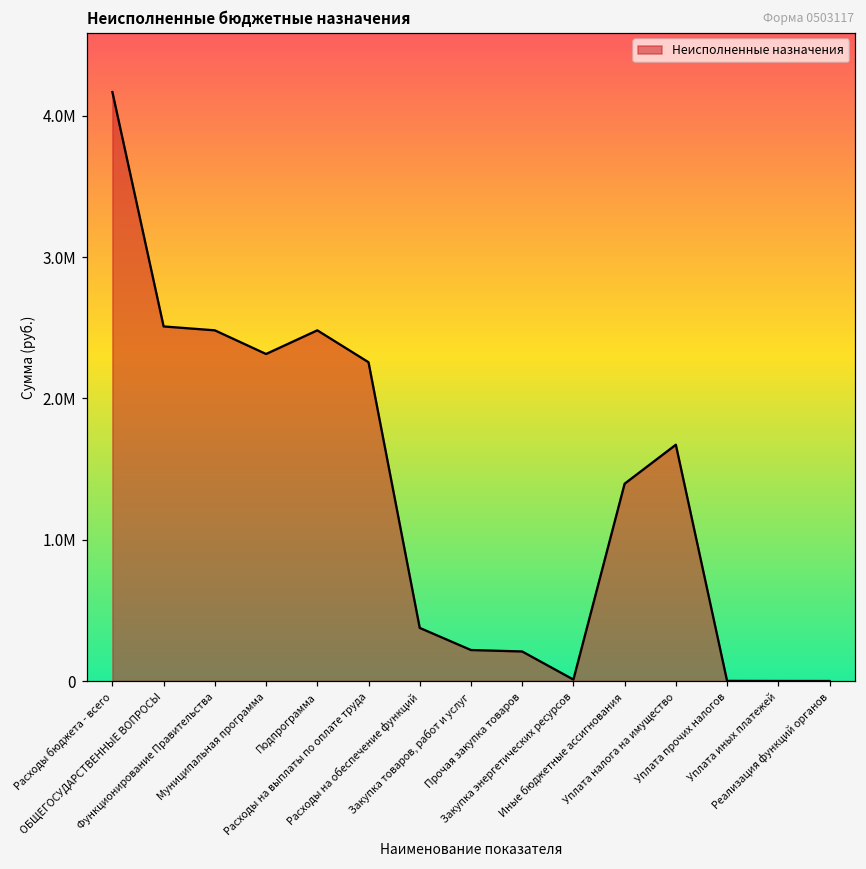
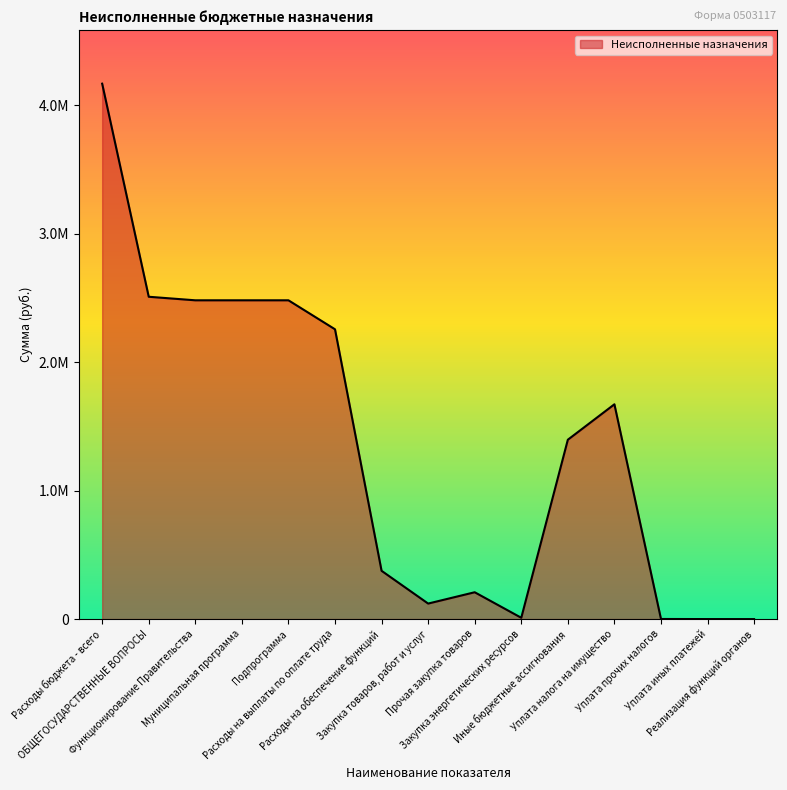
  {
    "Расходы бюджета - всего": 4170000,
    "ОБЩЕГОСУДАРСТВЕННЫЕ ВОПРОСЫ": 2510000,
    "Функционирование Правительства": 2480000,
-   "Муниципальная программа": 2310000,
+   "Муниципальная программа": 2480000,
    "Подпрограмма": 2480000,
    "Расходы на выплаты по оплате труда": 2260000,
    "Расходы на обеспечение функций": 380000,
-   "Закупка товаров, работ и услуг": 220000,
+   "Закупка товаров, работ и услуг": 120000,
    "Прочая закупка товаров": 210000,
    "Закупка энергетических ресурсов": 10000,
    "Иные бюджетные ассигнования": 1400000,
    "Уплата налога на имущество": 1670000,
    "Уплата прочих налогов": 0,
    "Уплата иных платежей": 0,
    "Реализация функций органов": 0
  }
